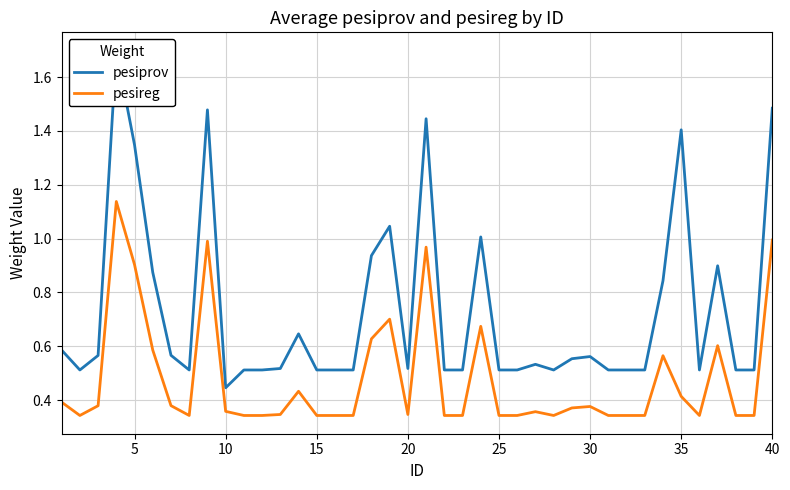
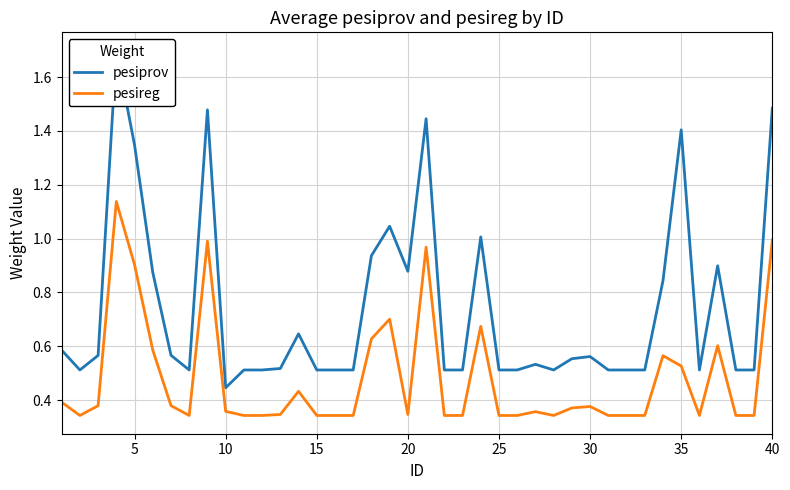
  {
    "pesiprov": {
      "5": 1.35,
      "10": 0.45,
      "15": 0.51,
-     "20": 0.52,
+     "20": 0.88,
      "25": 0.51,
      "30": 0.56,
      "35": 1.40,
      "40": 1.48
    },
    "pesireg": {
      "5": 0.90,
      "10": 0.36,
      "15": 0.34,
      "20": 0.35,
      "25": 0.34,
      "30": 0.38,
-     "35": 0.41,
+     "35": 0.53,
      "40": 0.99
    }
  }
